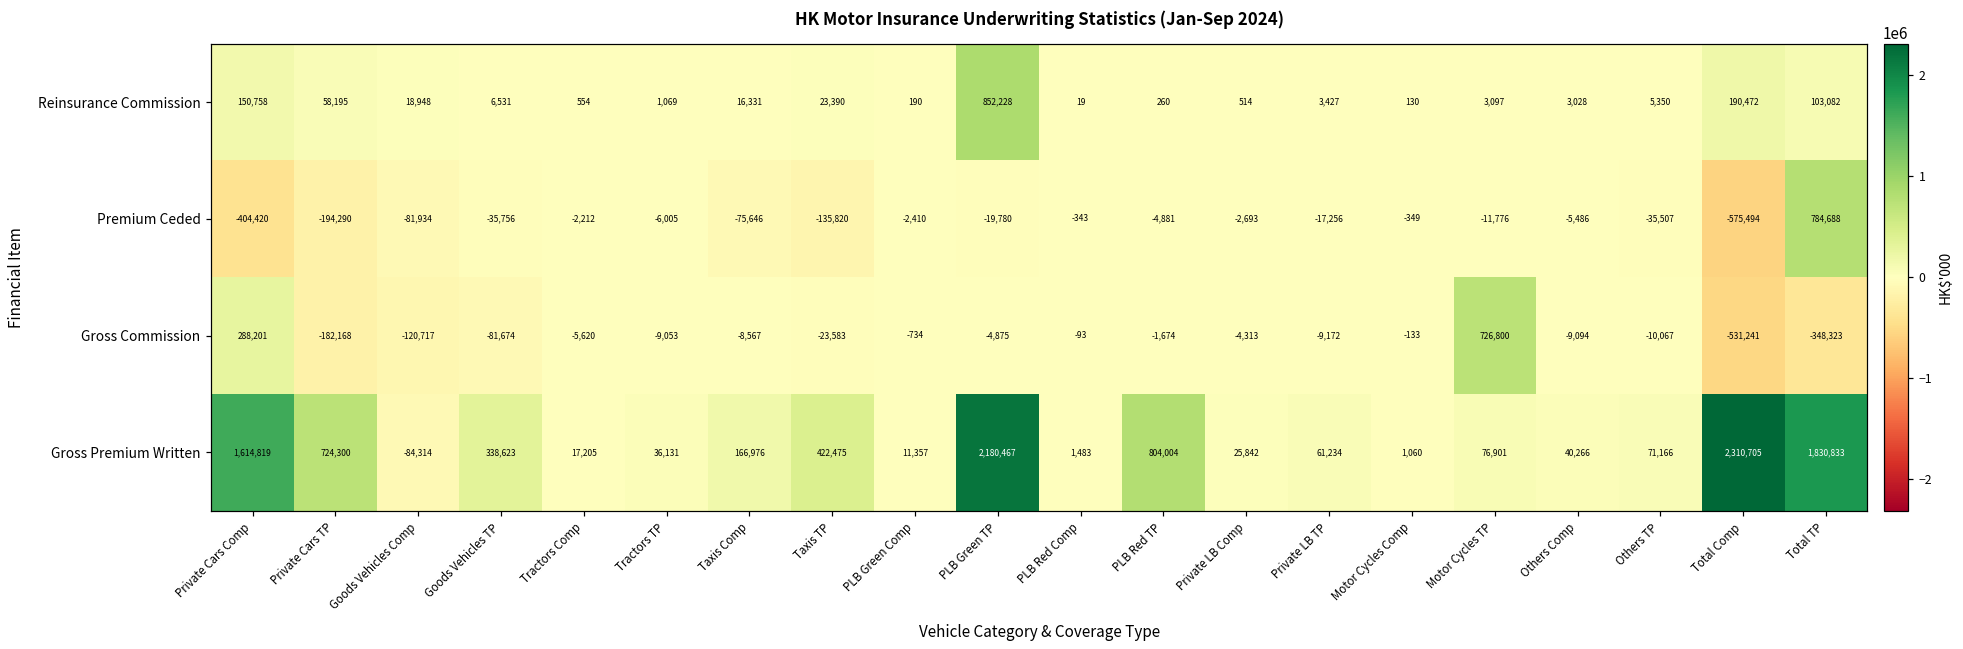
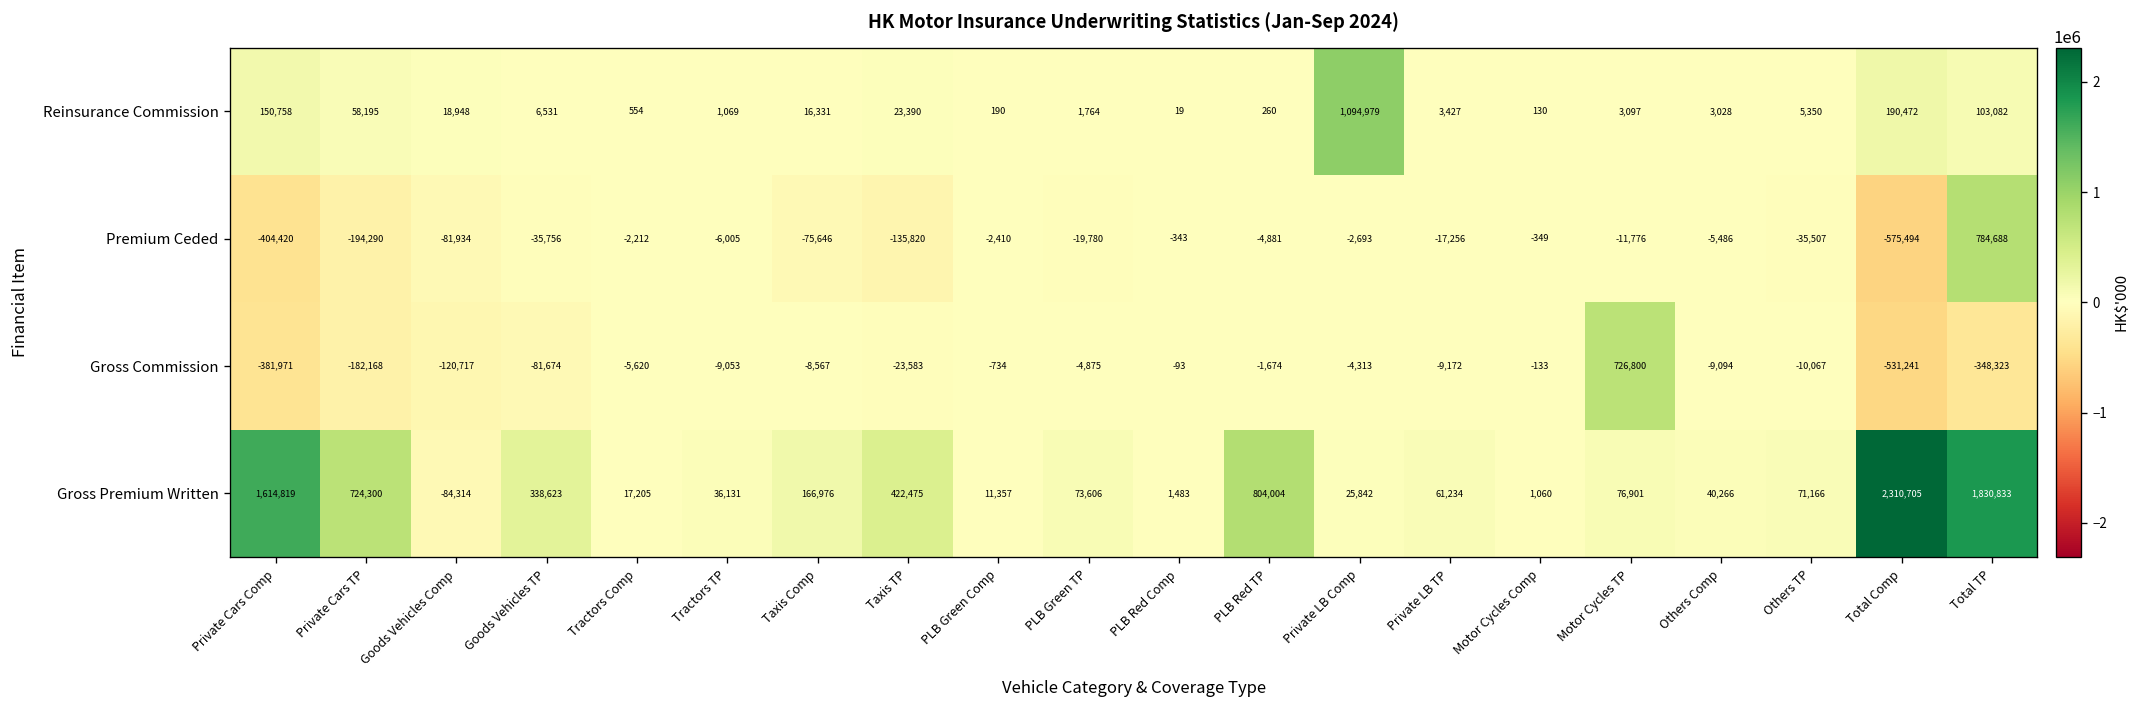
  {
    "Reinsurance Commission": {
      "Private Cars Comp": "150,758",
      "Private Cars TP": "58,195",
      "Goods Vehicles Comp": "18,948",
      "Goods Vehicles TP": "6,531",
      "Tractors Comp": "554",
      "Tractors TP": "1,069",
      "Taxis Comp": "16,331",
      "Taxis TP": "23,390",
      "PLB Green Comp": "190",
-     "PLB Green TP": "852,228",
+     "PLB Green TP": "1,764",
      "PLB Red Comp": "19",
      "PLB Red TP": "260",
-     "Private LB Comp": "514",
+     "Private LB Comp": "1,094,979",
      "Private LB TP": "3,427",
      "Motor Cycles Comp": "130",
      "Motor Cycles TP": "3,097",
      "Others Comp": "3,028",
      "Others TP": "5,350",
      "Total Comp": "190,472",
      "Total TP": "103,082"
    },
    "Premium Ceded": {
      "Private Cars Comp": "-404,420",
      "Private Cars TP": "-194,290",
      "Goods Vehicles Comp": "-81,934",
      "Goods Vehicles TP": "-35,756",
      "Tractors Comp": "-2,212",
      "Tractors TP": "-6,005",
      "Taxis Comp": "-75,646",
      "Taxis TP": "-135,820",
      "PLB Green Comp": "-2,410",
      "PLB Green TP": "-19,780",
      "PLB Red Comp": "-343",
      "PLB Red TP": "-4,881",
      "Private LB Comp": "-2,693",
      "Private LB TP": "-17,256",
      "Motor Cycles Comp": "-349",
      "Motor Cycles TP": "-11,776",
      "Others Comp": "-5,486",
      "Others TP": "-35,507",
      "Total Comp": "-575,494",
      "Total TP": "784,688"
    },
    "Gross Commission": {
-     "Private Cars Comp": "288,201",
+     "Private Cars Comp": "-381,971",
      "Private Cars TP": "-182,168",
      "Goods Vehicles Comp": "-120,717",
      "Goods Vehicles TP": "-81,674",
      "Tractors Comp": "-5,620",
      "Tractors TP": "-9,053",
      "Taxis Comp": "-8,567",
      "Taxis TP": "-23,583",
      "PLB Green Comp": "-734",
      "PLB Green TP": "-4,875",
      "PLB Red Comp": "-93",
      "PLB Red TP": "-1,674",
      "Private LB Comp": "-4,313",
      "Private LB TP": "-9,172",
      "Motor Cycles Comp": "-133",
      "Motor Cycles TP": "726,800",
      "Others Comp": "-9,094",
      "Others TP": "-10,067",
      "Total Comp": "-531,241",
      "Total TP": "-348,323"
    },
    "Gross Premium Written": {
      "Private Cars Comp": "1,614,819",
      "Private Cars TP": "724,300",
      "Goods Vehicles Comp": "-84,314",
      "Goods Vehicles TP": "338,623",
      "Tractors Comp": "17,205",
      "Tractors TP": "36,131",
      "Taxis Comp": "166,976",
      "Taxis TP": "422,475",
      "PLB Green Comp": "11,357",
-     "PLB Green TP": "2,180,467",
+     "PLB Green TP": "73,606",
      "PLB Red Comp": "1,483",
      "PLB Red TP": "804,004",
      "Private LB Comp": "25,842",
      "Private LB TP": "61,234",
      "Motor Cycles Comp": "1,060",
      "Motor Cycles TP": "76,901",
      "Others Comp": "40,266",
      "Others TP": "71,166",
      "Total Comp": "2,310,705",
      "Total TP": "1,830,833"
    }
  }
